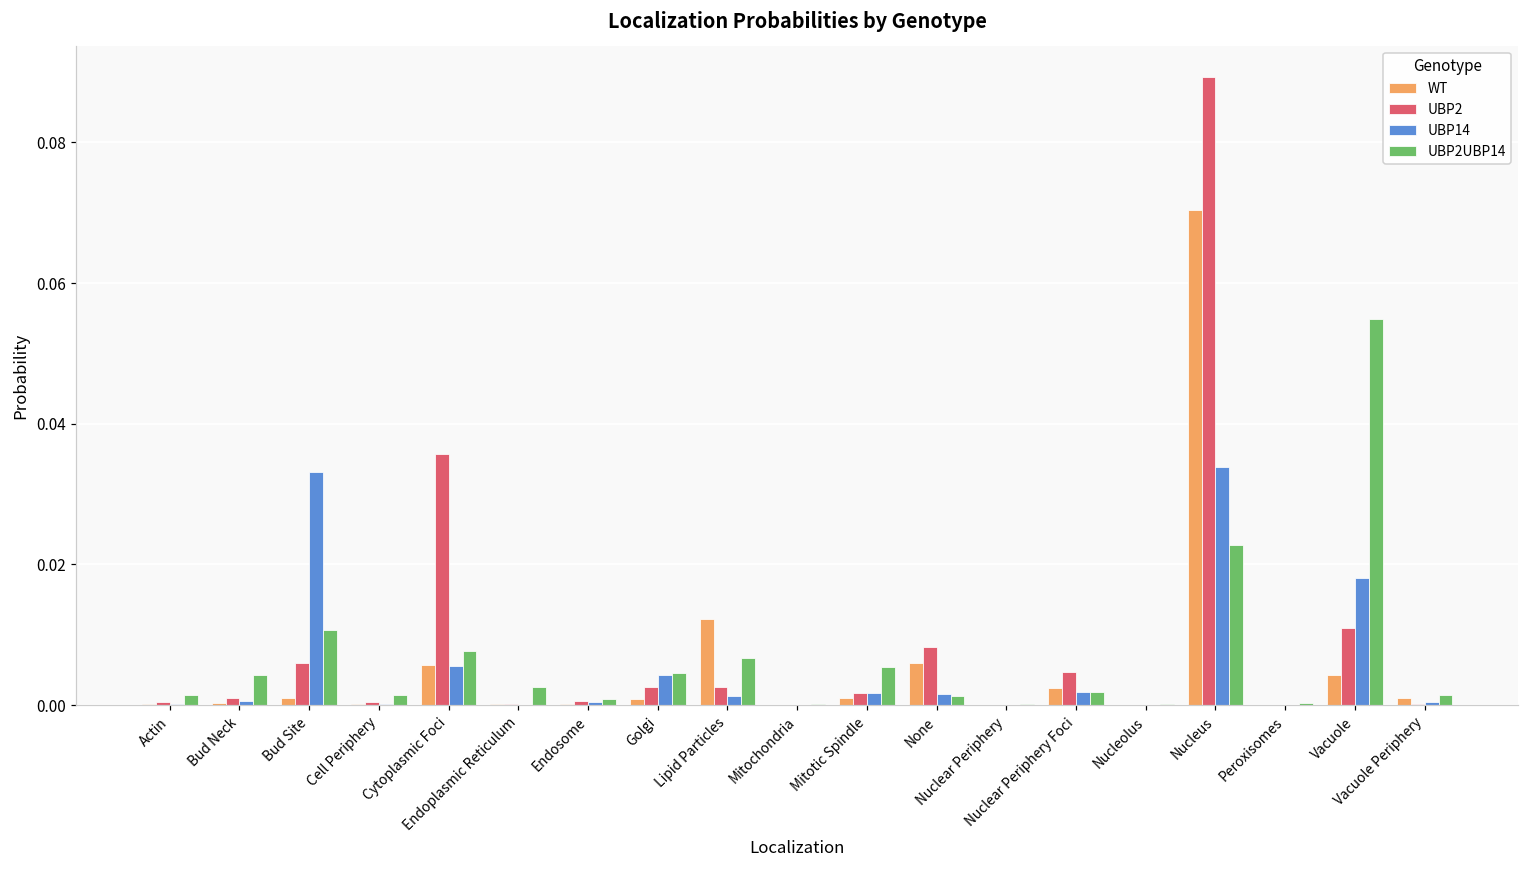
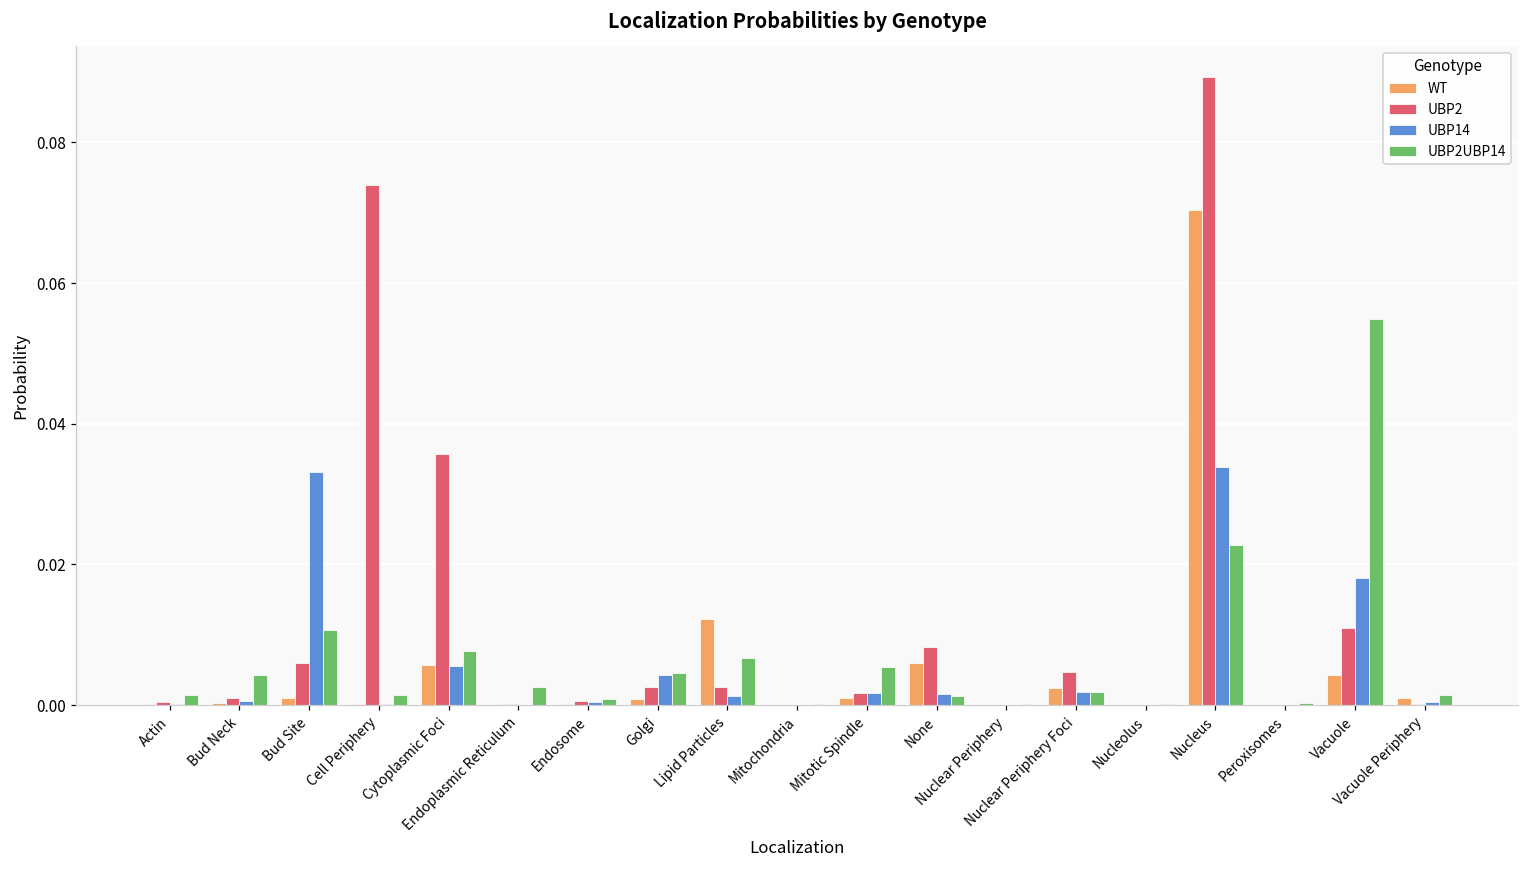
  {
    "WT": {
      "Bud Site": 0.001,
      "Cytoplasmic Foci": 0.006,
      "Golgi": 0.001,
      "Lipid Particles": 0.012,
      "Mitotic Spindle": 0.001,
      "None": 0.006,
      "Nuclear Periphery Foci": 0.003,
      "Nucleus": 0.070,
      "Vacuole": 0.004,
      "Vacuole Periphery": 0.001
    },
    "UBP2": {
      "Actin": 0.000,
      "Bud Neck": 0.001,
      "Bud Site": 0.006,
-     "Cell Periphery": 0.001,
+     "Cell Periphery": 0.074,
      "Cytoplasmic Foci": 0.036,
      "Endosome": 0.001,
      "Golgi": 0.003,
      "Lipid Particles": 0.003,
      "Mitotic Spindle": 0.002,
      "None": 0.008,
      "Nuclear Periphery Foci": 0.005,
      "Nucleus": 0.089,
      "Vacuole": 0.011
    },
    "UBP14": {
      "Bud Neck": 0.001,
      "Bud Site": 0.033,
      "Cytoplasmic Foci": 0.006,
      "Endosome": 0.000,
      "Golgi": 0.004,
      "Lipid Particles": 0.001,
      "Mitotic Spindle": 0.002,
      "None": 0.002,
      "Nuclear Periphery Foci": 0.002,
      "Nucleus": 0.034,
      "Vacuole": 0.018,
      "Vacuole Periphery": 0.001
    },
    "UBP2UBP14": {
      "Actin": 0.001,
      "Bud Neck": 0.004,
      "Bud Site": 0.011,
      "Cell Periphery": 0.001,
      "Cytoplasmic Foci": 0.008,
      "Endoplasmic Reticulum": 0.003,
      "Endosome": 0.001,
      "Golgi": 0.005,
      "Lipid Particles": 0.007,
      "Mitotic Spindle": 0.005,
      "None": 0.001,
      "Nuclear Periphery Foci": 0.002,
      "Nucleus": 0.023,
      "Vacuole": 0.055,
      "Vacuole Periphery": 0.001
    }
  }
